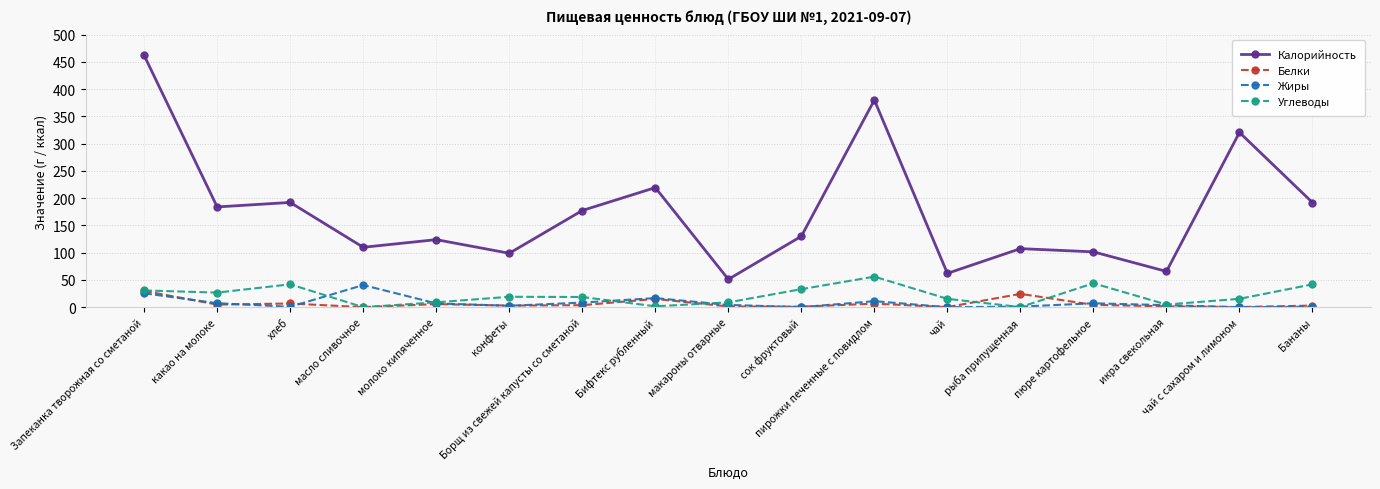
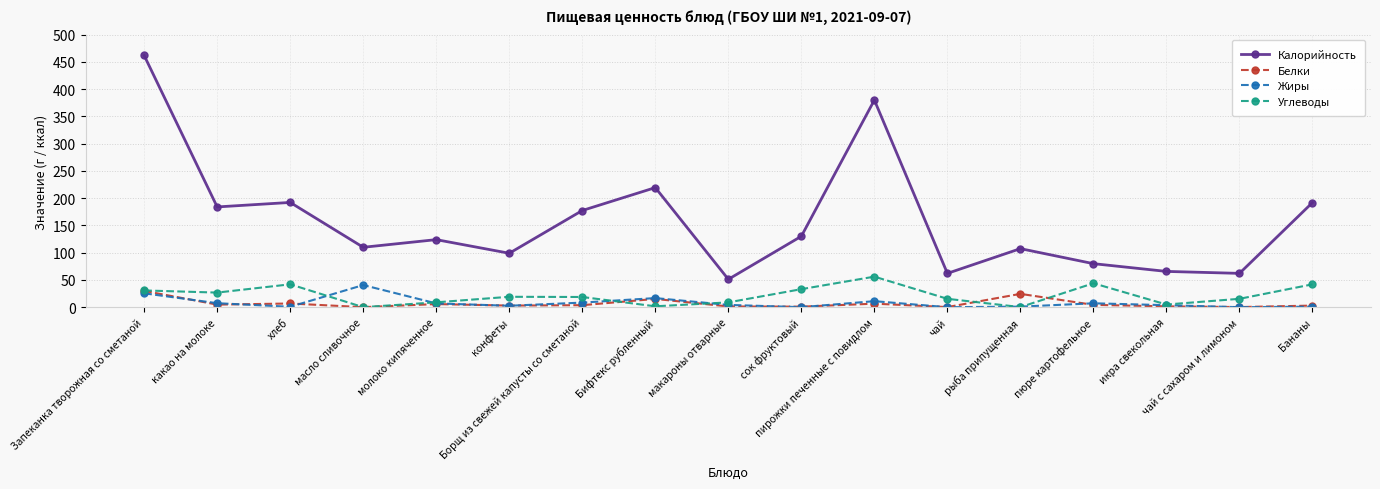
  {
    "Калорийность": {
      "Запеканка творожная со сметаной": 460,
      "какао на молоке": 180,
      "хлеб": 190,
      "масло сливочное": 110,
      "молоко кипяченное": 120,
      "конфеты": 100,
      "Борщ из свежей капусты со сметаной": 180,
      "Бифтекс рубленный": 220,
      "макароны отварные": 50,
      "сок фруктовый": 130,
      "пирожки печенные с повидлом": 380,
      "чай": 60,
      "рыба припущенная": 110,
-     "пюре картофельное": 100,
+     "пюре картофельное": 80,
      "икра свекольная": 70,
-     "чай с сахаром и лимоном": 320,
+     "чай с сахаром и лимоном": 60,
      "Бананы": 190
    },
    "Белки": {
      "хлеб": 10,
      "Борщ из свежей капусты со сметаной": 0,
      "рыба припущенная": 20
    },
    "Жиры": {
      "хлеб": 0,
      "масло сливочное": 40,
      "Борщ из свежей капусты со сметаной": 10
    },
    "Углеводы": {
      "какао на молоке": 30,
      "хлеб": 40,
      "конфеты": 20,
      "Борщ из свежей капусты со сметаной": 20,
      "Бифтекс рубленный": 0,
      "сок фруктовый": 30,
      "пирожки печенные с повидлом": 60,
      "чай": 20,
      "пюре картофельное": 40,
      "чай с сахаром и лимоном": 20,
      "Бананы": 40
    }
  }
